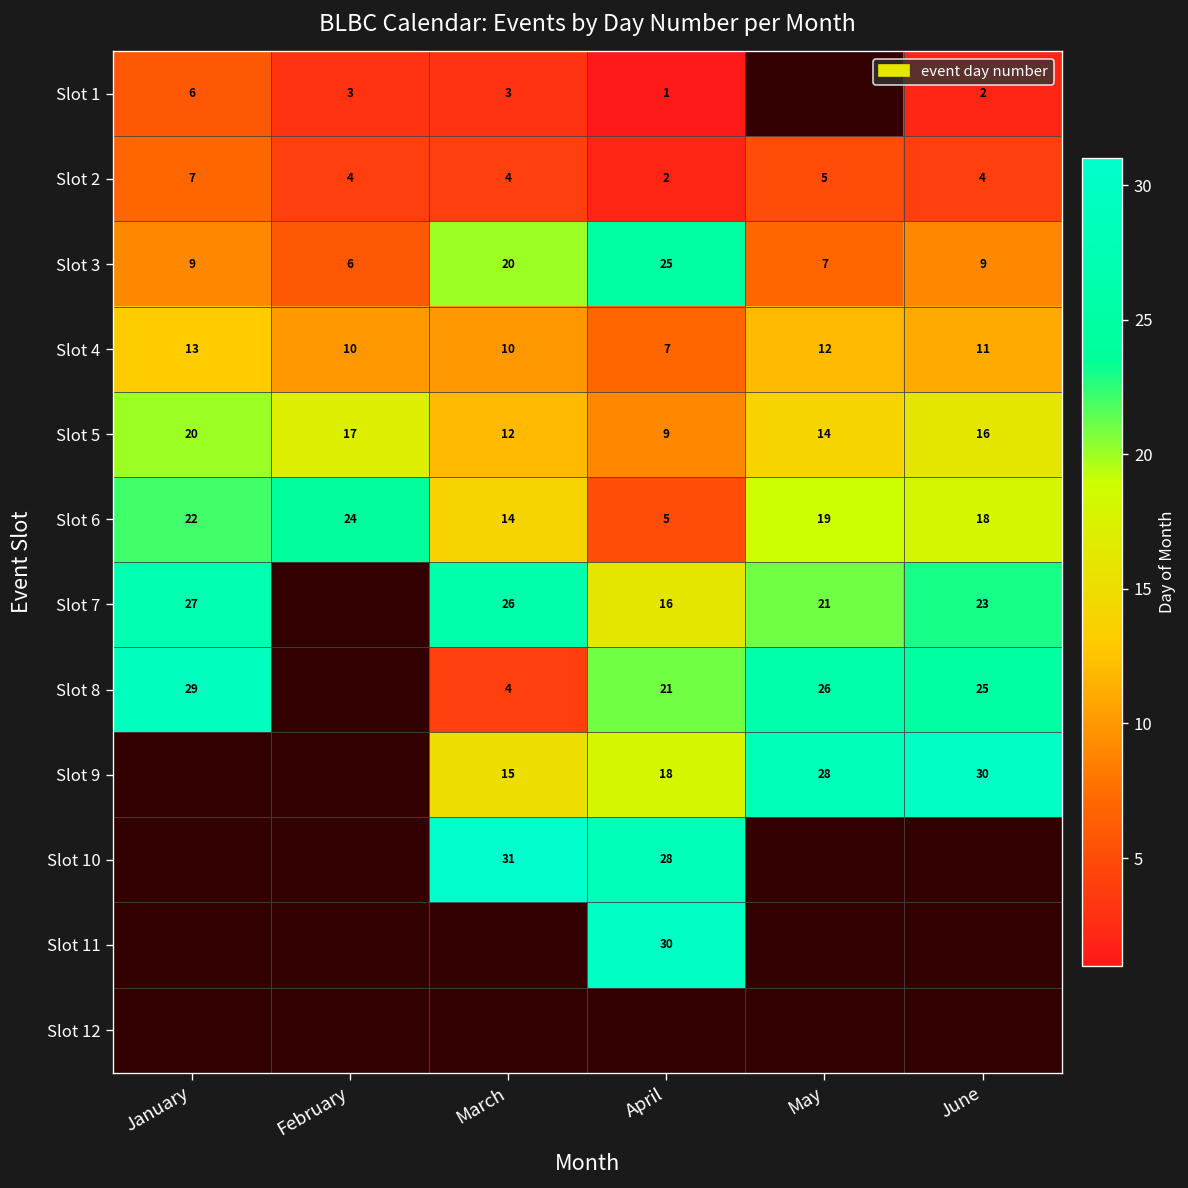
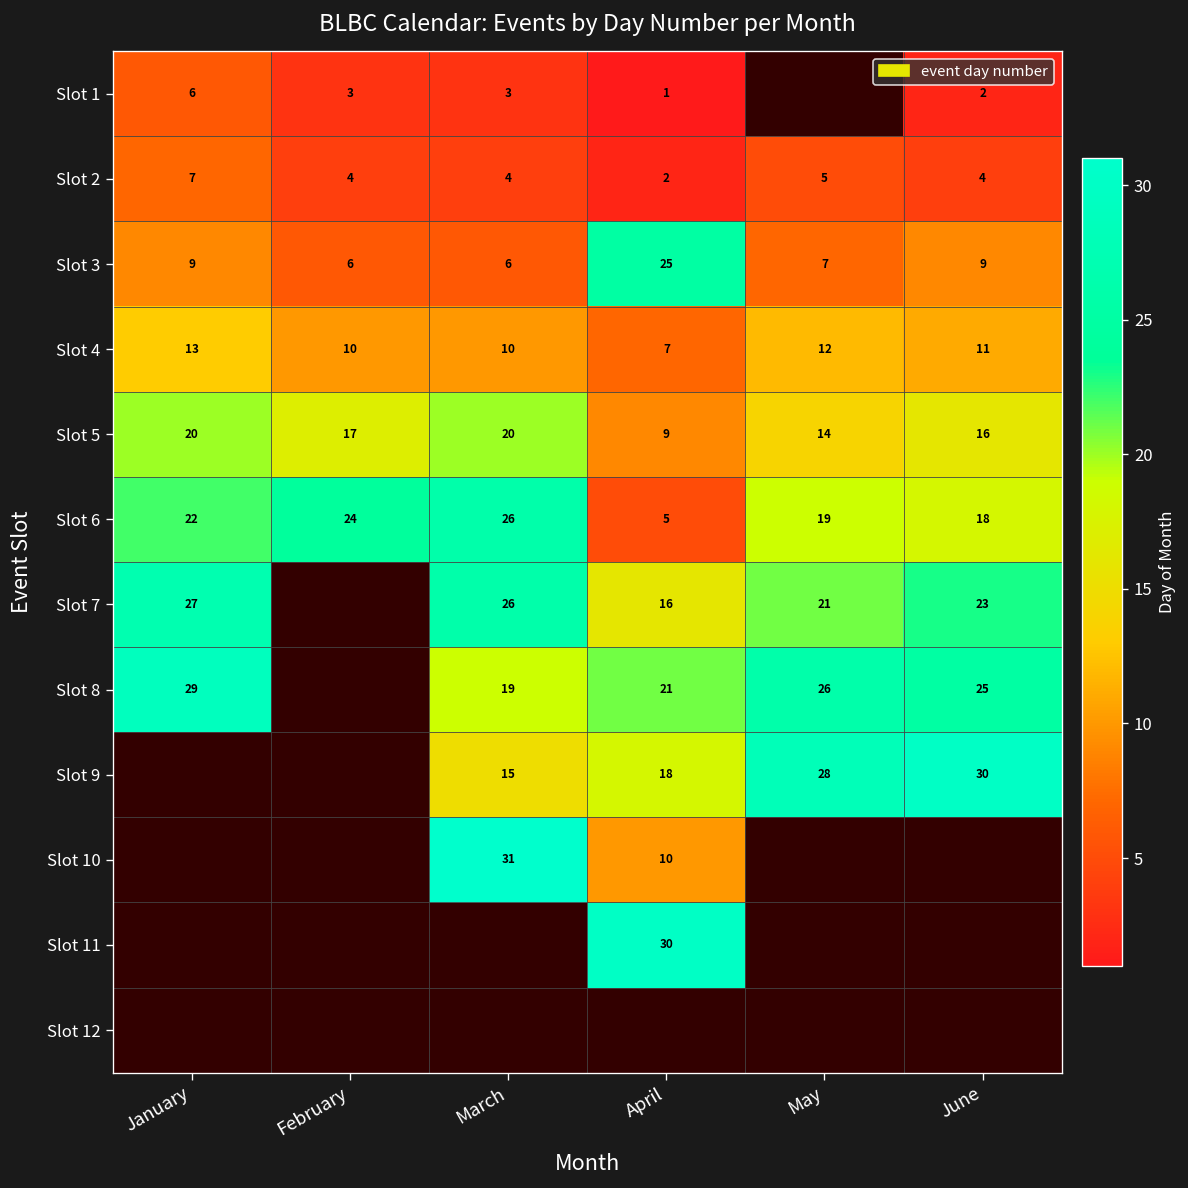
  {
    "Slot 1": {
      "January": 6,
      "February": 3,
      "March": 3,
      "April": 1,
      "June": 2
    },
    "Slot 2": {
      "January": 7,
      "February": 4,
      "March": 4,
      "April": 2,
      "May": 5,
      "June": 4
    },
    "Slot 3": {
      "January": 9,
      "February": 6,
-     "March": 20,
+     "March": 6,
      "April": 25,
      "May": 7,
      "June": 9
    },
    "Slot 4": {
      "January": 13,
      "February": 10,
      "March": 10,
      "April": 7,
      "May": 12,
      "June": 11
    },
    "Slot 5": {
      "January": 20,
      "February": 17,
-     "March": 12,
+     "March": 20,
      "April": 9,
      "May": 14,
      "June": 16
    },
    "Slot 6": {
      "January": 22,
      "February": 24,
-     "March": 14,
+     "March": 26,
      "April": 5,
      "May": 19,
      "June": 18
    },
    "Slot 7": {
      "January": 27,
      "March": 26,
      "April": 16,
      "May": 21,
      "June": 23
    },
    "Slot 8": {
      "January": 29,
-     "March": 4,
+     "March": 19,
      "April": 21,
      "May": 26,
      "June": 25
    },
    "Slot 9": {
      "March": 15,
      "April": 18,
      "May": 28,
      "June": 30
    },
    "Slot 10": {
      "March": 31,
-     "April": 28
+     "April": 10
    },
    "Slot 11": {
      "April": 30
    }
  }
